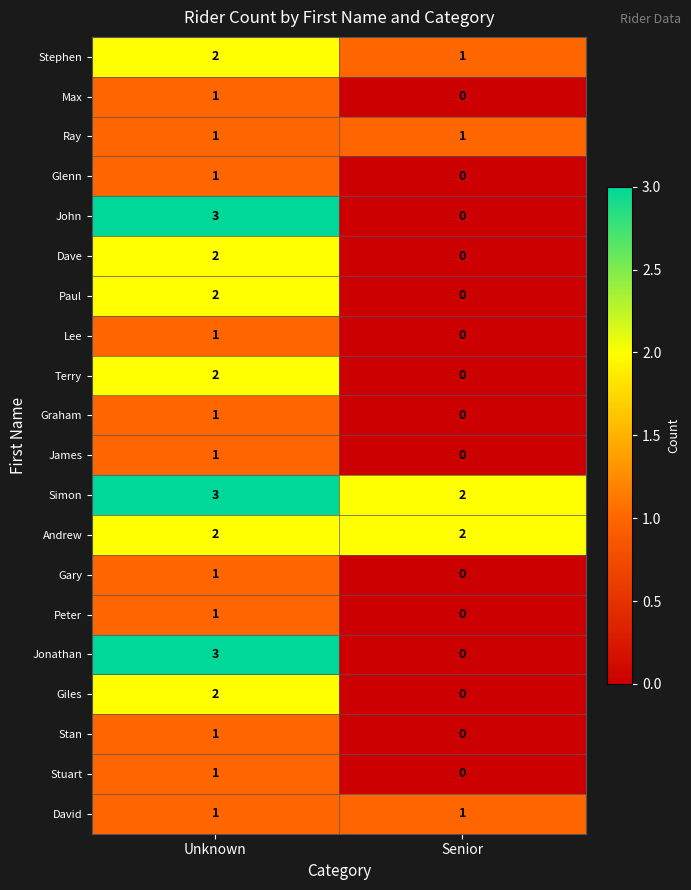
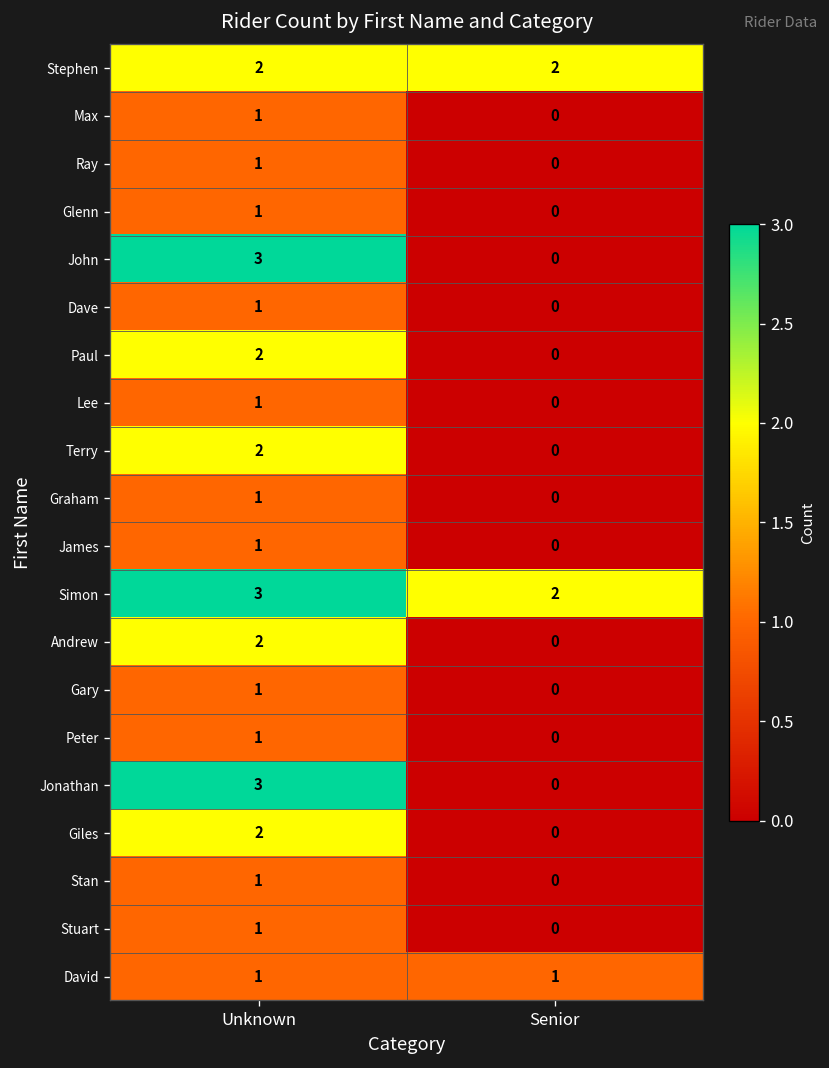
  {
    "Stephen": {
      "Unknown": 2,
-     "Senior": 1
+     "Senior": 2
    },
    "Max": {
      "Unknown": 1,
      "Senior": 0
    },
    "Ray": {
      "Unknown": 1,
-     "Senior": 1
+     "Senior": 0
    },
    "Glenn": {
      "Unknown": 1,
      "Senior": 0
    },
    "John": {
      "Unknown": 3,
      "Senior": 0
    },
    "Dave": {
-     "Unknown": 2,
+     "Unknown": 1,
      "Senior": 0
    },
    "Paul": {
      "Unknown": 2,
      "Senior": 0
    },
    "Lee": {
      "Unknown": 1,
      "Senior": 0
    },
    "Terry": {
      "Unknown": 2,
      "Senior": 0
    },
    "Graham": {
      "Unknown": 1,
      "Senior": 0
    },
    "James": {
      "Unknown": 1,
      "Senior": 0
    },
    "Simon": {
      "Unknown": 3,
      "Senior": 2
    },
    "Andrew": {
      "Unknown": 2,
-     "Senior": 2
+     "Senior": 0
    },
    "Gary": {
      "Unknown": 1,
      "Senior": 0
    },
    "Peter": {
      "Unknown": 1,
      "Senior": 0
    },
    "Jonathan": {
      "Unknown": 3,
      "Senior": 0
    },
    "Giles": {
      "Unknown": 2,
      "Senior": 0
    },
    "Stan": {
      "Unknown": 1,
      "Senior": 0
    },
    "Stuart": {
      "Unknown": 1,
      "Senior": 0
    },
    "David": {
      "Unknown": 1,
      "Senior": 1
    }
  }
